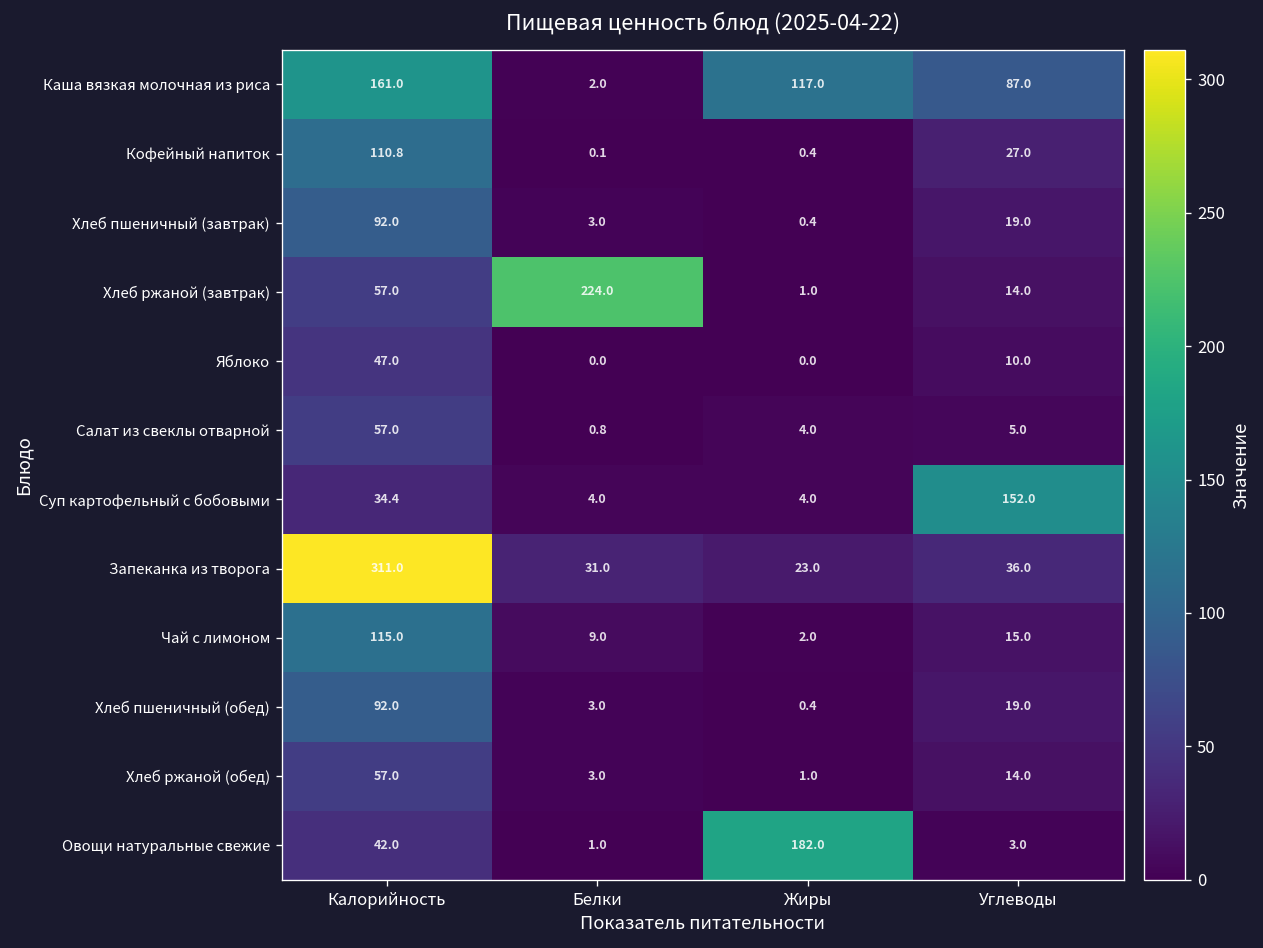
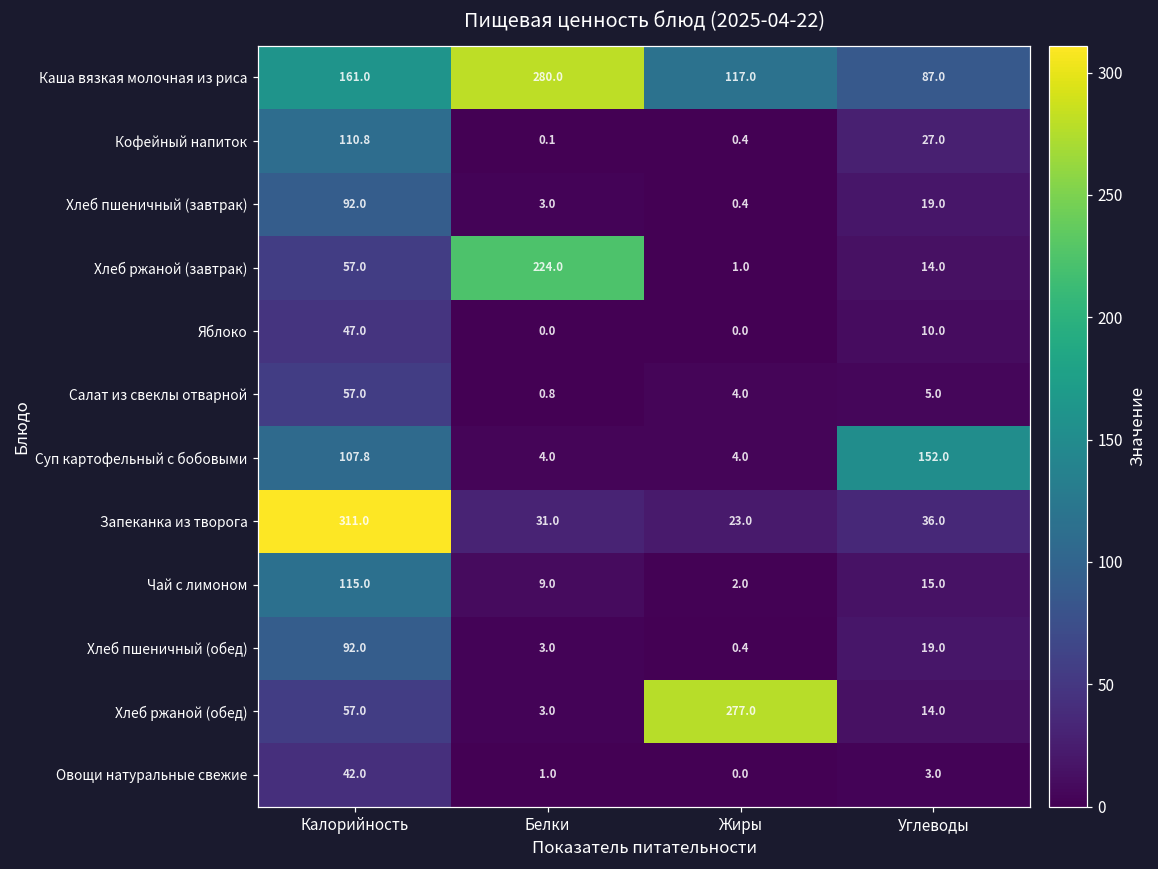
  {
    "Каша вязкая молочная из риса": {
      "Калорийность": 161.0,
-     "Белки": 2.0,
+     "Белки": 280.0,
      "Жиры": 117.0,
      "Углеводы": 87.0
    },
    "Кофейный напиток": {
      "Калорийность": 110.8,
      "Белки": 0.1,
      "Жиры": 0.4,
      "Углеводы": 27.0
    },
    "Хлеб пшеничный (завтрак)": {
      "Калорийность": 92.0,
      "Белки": 3.0,
      "Жиры": 0.4,
      "Углеводы": 19.0
    },
    "Хлеб ржаной (завтрак)": {
      "Калорийность": 57.0,
      "Белки": 224.0,
      "Жиры": 1.0,
      "Углеводы": 14.0
    },
    "Яблоко": {
      "Калорийность": 47.0,
      "Белки": 0.0,
      "Жиры": 0.0,
      "Углеводы": 10.0
    },
    "Салат из свеклы отварной": {
      "Калорийность": 57.0,
      "Белки": 0.8,
      "Жиры": 4.0,
      "Углеводы": 5.0
    },
    "Суп картофельный с бобовыми": {
-     "Калорийность": 34.4,
+     "Калорийность": 107.8,
      "Белки": 4.0,
      "Жиры": 4.0,
      "Углеводы": 152.0
    },
    "Запеканка из творога": {
      "Калорийность": 311.0,
      "Белки": 31.0,
      "Жиры": 23.0,
      "Углеводы": 36.0
    },
    "Чай с лимоном": {
      "Калорийность": 115.0,
      "Белки": 9.0,
      "Жиры": 2.0,
      "Углеводы": 15.0
    },
    "Хлеб пшеничный (обед)": {
      "Калорийность": 92.0,
      "Белки": 3.0,
      "Жиры": 0.4,
      "Углеводы": 19.0
    },
    "Хлеб ржаной (обед)": {
      "Калорийность": 57.0,
      "Белки": 3.0,
-     "Жиры": 1.0,
+     "Жиры": 277.0,
      "Углеводы": 14.0
    },
    "Овощи натуральные свежие": {
      "Калорийность": 42.0,
      "Белки": 1.0,
-     "Жиры": 182.0,
+     "Жиры": 0.0,
      "Углеводы": 3.0
    }
  }
